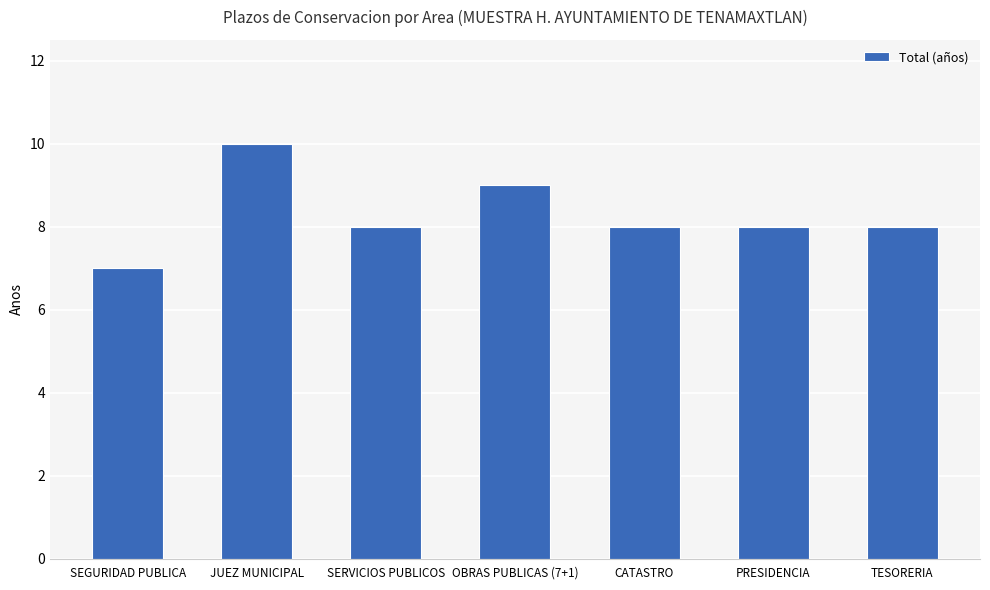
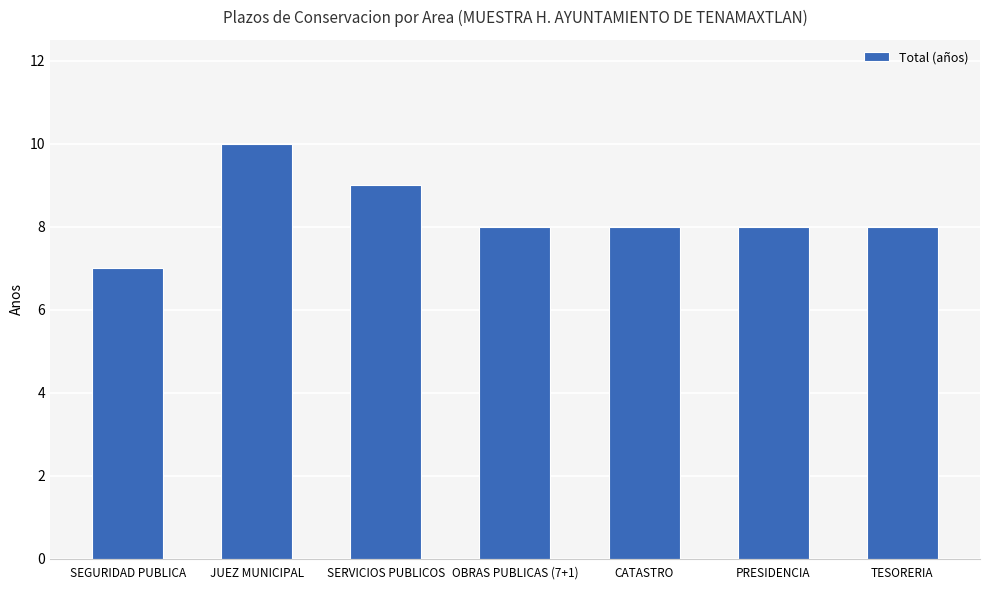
  {
    "SEGURIDAD PUBLICA": 7,
    "JUEZ MUNICIPAL": 10,
-   "SERVICIOS PUBLICOS": 8,
-   "OBRAS PUBLICAS (7+1)": 9,
+   "SERVICIOS PUBLICOS": 9,
+   "OBRAS PUBLICAS (7+1)": 8,
    "CATASTRO": 8,
    "PRESIDENCIA": 8,
    "TESORERIA": 8
  }
